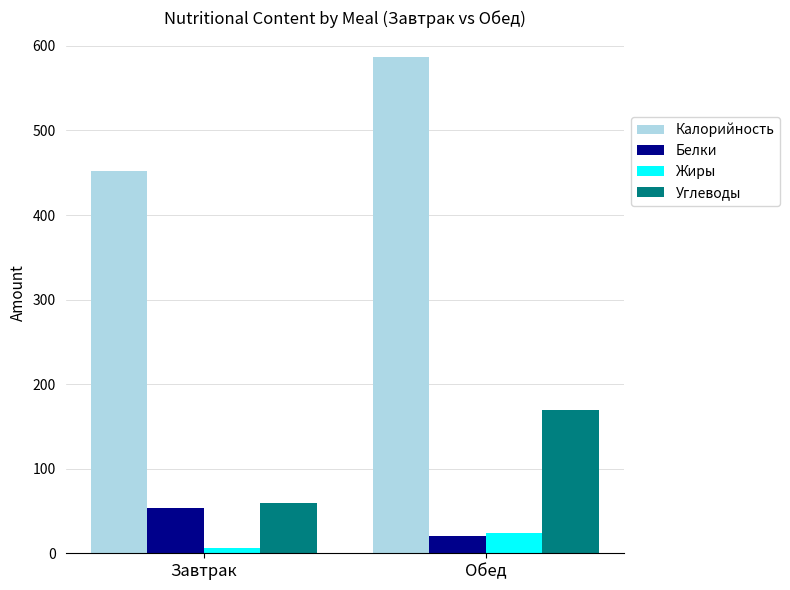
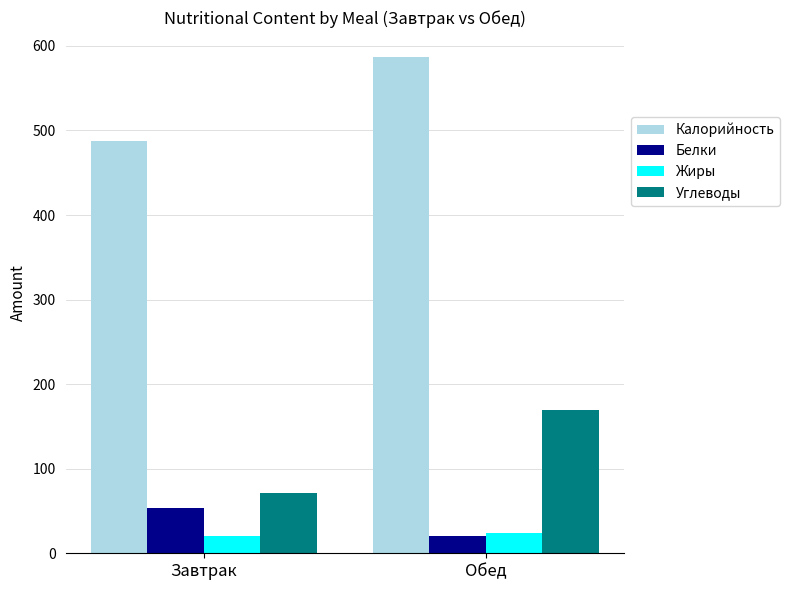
  {
    "Калорийность": {
-     "Завтрак": 450,
+     "Завтрак": 490,
      "Обед": 590
    },
    "Белки": {
      "Завтрак": 50,
      "Обед": 20
    },
    "Жиры": {
-     "Завтрак": 10,
+     "Завтрак": 20,
      "Обед": 20
    },
    "Углеводы": {
-     "Завтрак": 60,
+     "Завтрак": 70,
      "Обед": 170
    }
  }
